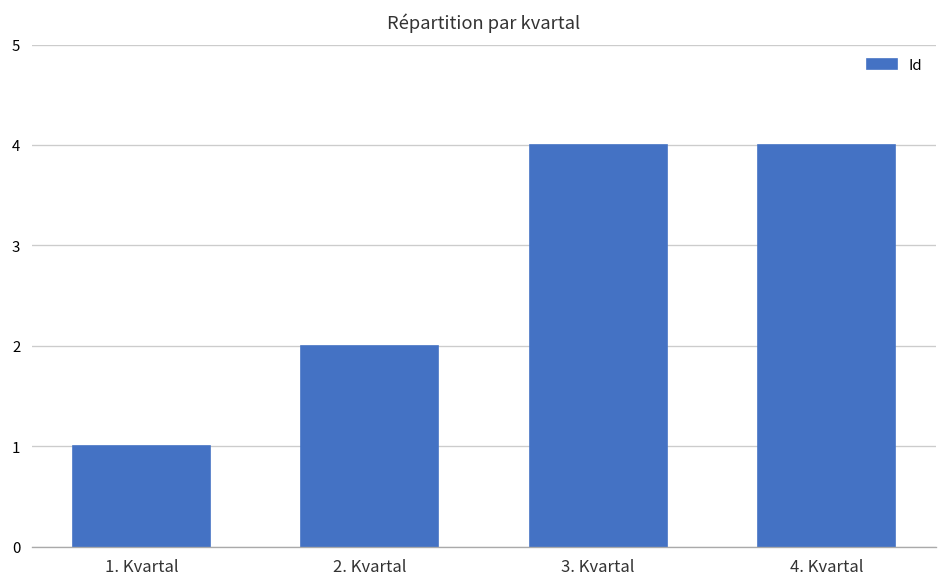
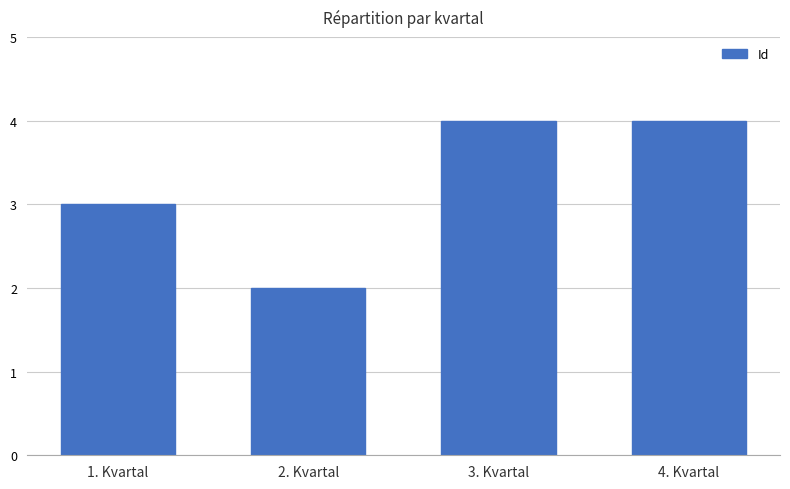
  {
-   "1. Kvartal": 1,
+   "1. Kvartal": 3,
    "2. Kvartal": 2,
    "3. Kvartal": 4,
    "4. Kvartal": 4
  }
